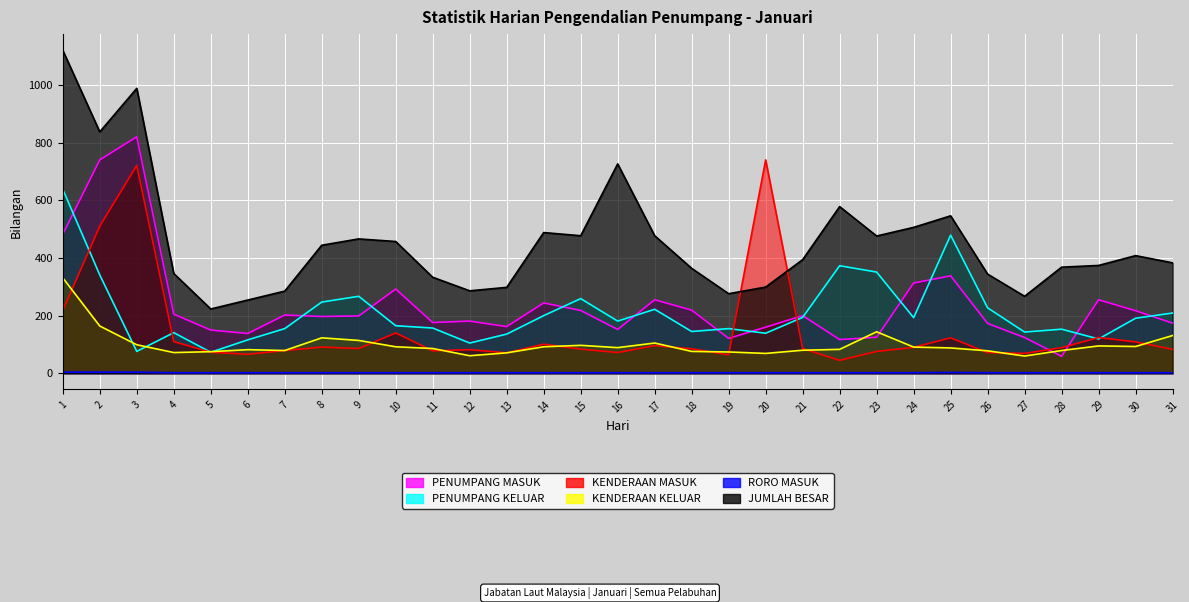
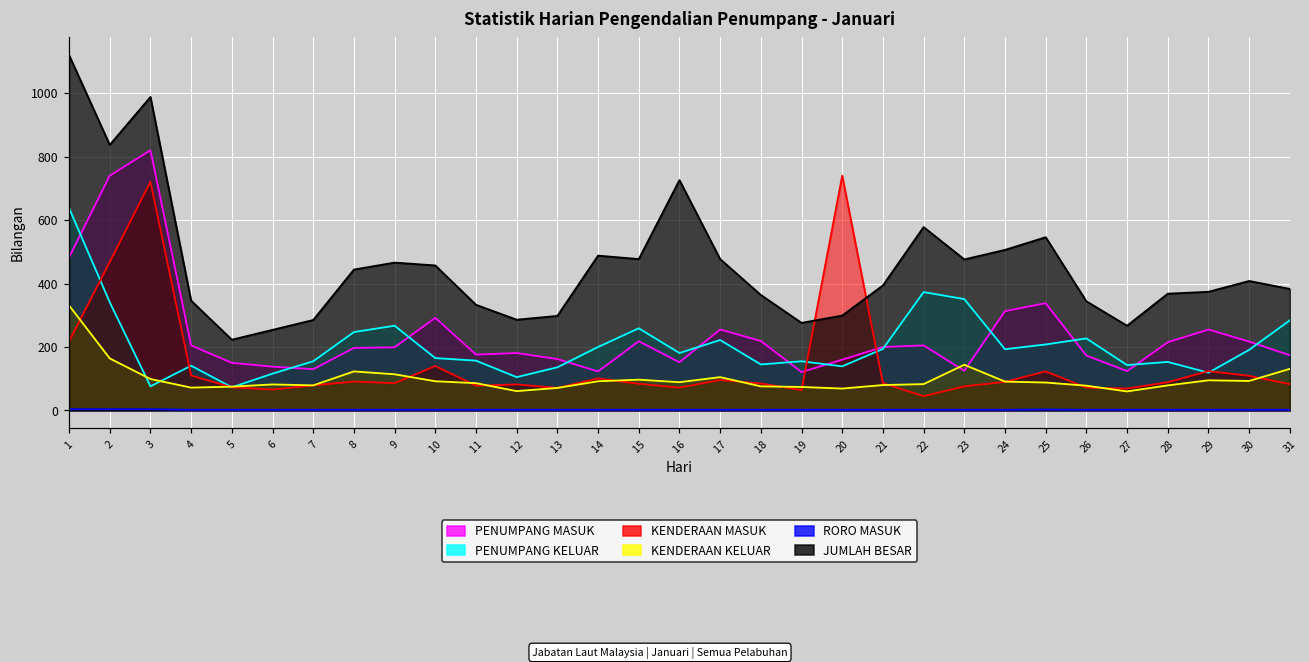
  {
    "PENUMPANG MASUK": {
      "1": 480,
      "2": 740,
      "3": 820,
      "4": 210,
      "5": 150,
      "6": 140,
-     "7": 200,
+     "7": 130,
      "8": 200,
      "9": 200,
      "10": 290,
      "11": 180,
      "12": 180,
      "13": 160,
-     "14": 240,
+     "14": 120,
      "15": 220,
      "16": 150,
      "17": 260,
      "18": 220,
      "19": 120,
      "20": 160,
-     "22": 120,
+     "22": 210,
      "23": 130,
      "24": 310,
      "25": 340,
      "26": 170,
      "27": 120,
-     "28": 60,
+     "28": 220,
      "29": 260,
      "30": 220,
      "31": 170
    },
    "PENUMPANG KELUAR": {
      "1": 640,
      "2": 340,
      "3": 80,
      "4": 140,
      "6": 120,
      "7": 160,
      "8": 250,
      "9": 270,
      "10": 170,
      "11": 160,
      "12": 110,
      "13": 140,
      "14": 200,
      "15": 260,
      "16": 180,
      "17": 220,
      "18": 150,
      "19": 160,
      "20": 140,
      "22": 370,
      "23": 350,
      "24": 190,
-     "25": 480,
+     "25": 210,
      "26": 230,
      "27": 140,
      "28": 150,
      "30": 190,
-     "31": 210
+     "31": 280
    },
    "KENDERAAN MASUK": {
      "1": 220,
-     "2": 510,
+     "2": 470,
      "3": 720,
      "4": 110,
      "6": 70,
      "8": 90,
      "9": 90,
      "10": 140,
      "12": 80,
      "14": 100,
      "15": 80,
      "16": 70,
      "17": 100,
      "18": 90,
      "19": 60,
      "20": 740,
      "22": 50,
      "23": 80,
      "25": 120,
      "27": 70,
      "28": 90,
      "30": 110,
      "31": 80
    },
    "KENDERAAN KELUAR": {
      "1": 330,
      "2": 160,
      "3": 100,
      "4": 70,
      "6": 80,
      "8": 120,
      "9": 110,
      "10": 90,
      "12": 60,
      "14": 90,
      "15": 100,
      "16": 90,
      "17": 110,
      "18": 80,
      "19": 70,
      "20": 70,
      "22": 80,
      "23": 140,
      "25": 90,
      "27": 60,
      "28": 80,
      "29": 100,
      "30": 90,
      "31": 130
    },
    "RORO MASUK": {
      "1": 0,
      "2": 0,
      "3": 0,
      "4": 0,
      "5": 0,
      "6": 0,
      "7": 0,
      "8": 0,
      "9": 0,
      "10": 0,
      "11": 0,
      "12": 0,
      "13": 0,
      "14": 0,
      "15": 0,
      "16": 0,
      "17": 0,
      "18": 0,
      "19": 0,
      "20": 0,
      "21": 0,
      "22": 0,
      "23": 0,
      "24": 0,
      "25": 0,
      "26": 0,
      "27": 0,
      "28": 0,
      "29": 0,
      "30": 0,
      "31": 0
    },
    "JUMLAH BESAR": {
      "1": 1120,
      "2": 840,
      "3": 990,
      "4": 350,
      "5": 220,
      "6": 250,
      "7": 290,
      "8": 440,
      "9": 470,
      "10": 460,
      "11": 330,
      "12": 290,
      "13": 300,
      "14": 490,
      "15": 480,
      "16": 730,
      "17": 480,
      "18": 360,
      "19": 280,
      "20": 300,
      "21": 390,
      "22": 580,
      "23": 480,
      "24": 510,
      "25": 550,
      "26": 340,
      "27": 270,
      "28": 370,
      "29": 370,
      "30": 410,
      "31": 380
    }
  }
